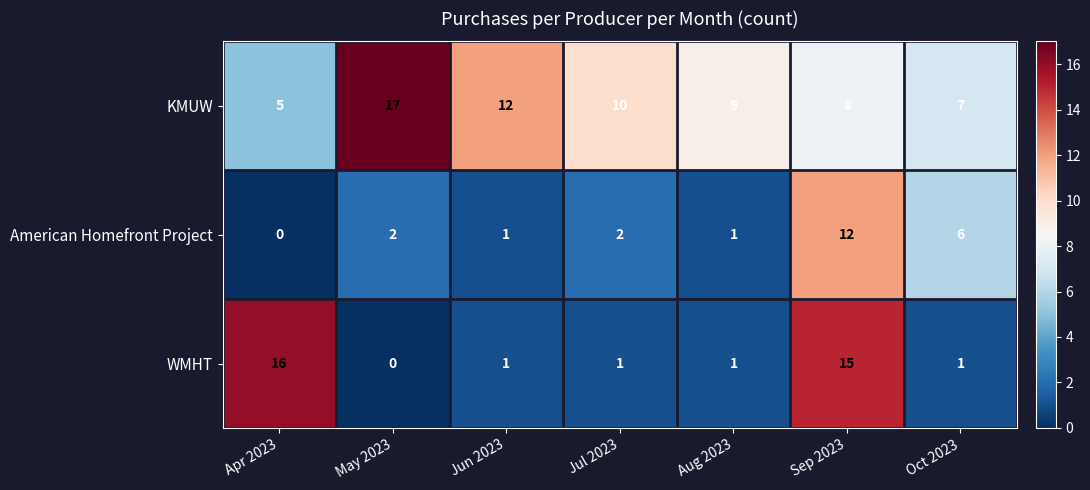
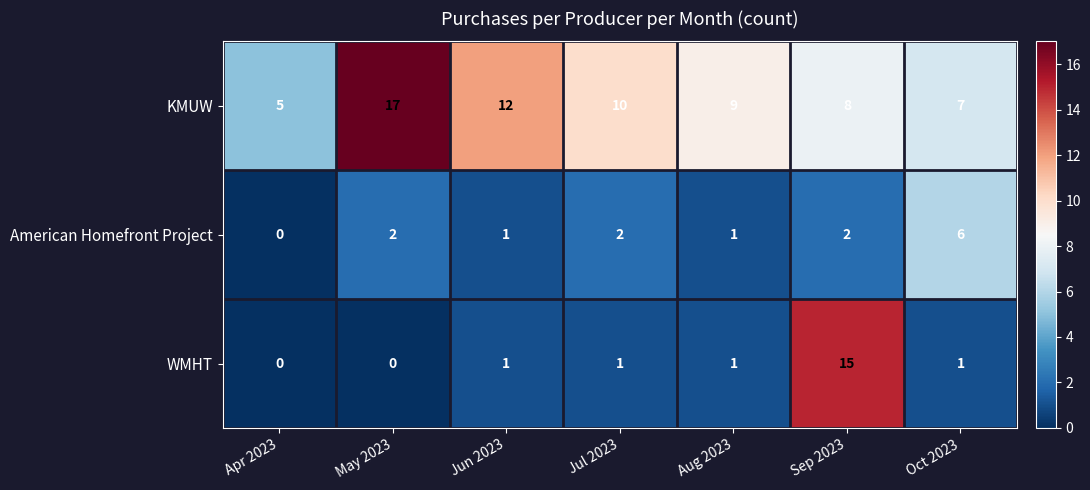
  {
    "KMUW": {
      "Apr 2023": 5,
      "May 2023": 17,
      "Jun 2023": 12,
      "Jul 2023": 10
    },
    "American Homefront Project": {
      "Apr 2023": 0,
      "May 2023": 2,
      "Jun 2023": 1,
      "Jul 2023": 2,
      "Aug 2023": 1,
-     "Sep 2023": 12,
+     "Sep 2023": 2,
      "Oct 2023": 6
    },
    "WMHT": {
-     "Apr 2023": 16,
+     "Apr 2023": 0,
      "May 2023": 0,
      "Jun 2023": 1,
      "Jul 2023": 1,
      "Aug 2023": 1,
      "Sep 2023": 15,
      "Oct 2023": 1
    }
  }
